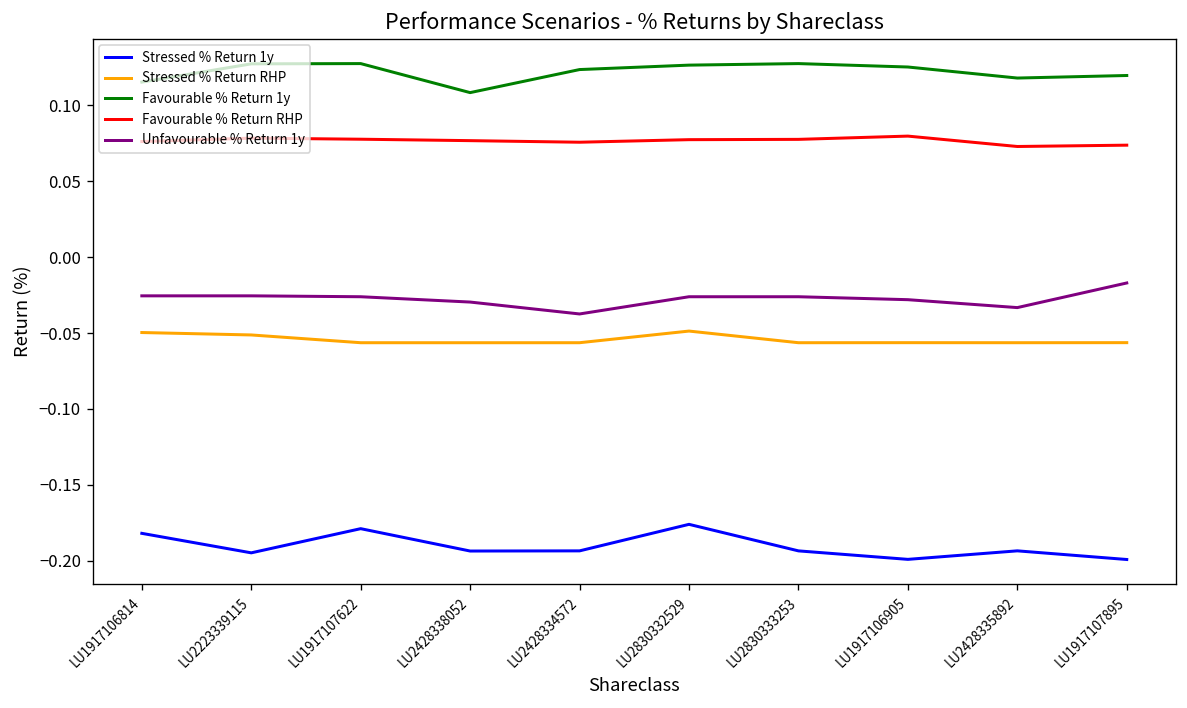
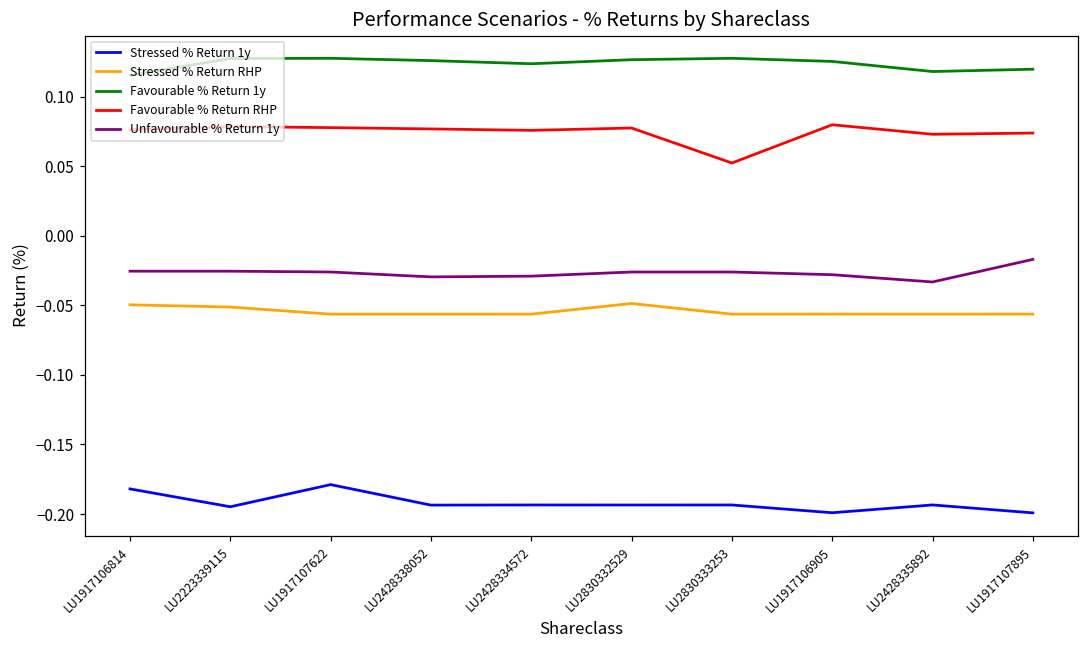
  {
    "Stressed % Return 1y": {
      "LU1917106814": -0.182,
      "LU2223339115": -0.195,
      "LU1917107622": -0.179,
      "LU2428338052": -0.194,
      "LU2428334572": -0.193,
-     "LU2830332529": -0.176,
+     "LU2830332529": -0.194,
      "LU2830333253": -0.193,
      "LU1917106905": -0.199,
      "LU2428335892": -0.193,
      "LU1917107895": -0.199
    },
    "Stressed % Return RHP": {
      "LU1917106814": -0.050,
      "LU2223339115": -0.051,
      "LU1917107622": -0.056,
      "LU2428338052": -0.056,
      "LU2428334572": -0.056,
      "LU2830332529": -0.049,
      "LU2830333253": -0.056,
      "LU1917106905": -0.056,
      "LU2428335892": -0.056,
      "LU1917107895": -0.056
    },
    "Favourable % Return 1y": {
      "LU1917107622": 0.128,
-     "LU2428338052": 0.108,
+     "LU2428338052": 0.126,
      "LU2428334572": 0.124,
      "LU2830332529": 0.127,
      "LU2830333253": 0.128,
      "LU1917106905": 0.125,
      "LU2428335892": 0.118,
      "LU1917107895": 0.120
    },
    "Favourable % Return RHP": {
      "LU1917107622": 0.078,
      "LU2428338052": 0.077,
      "LU2428334572": 0.076,
      "LU2830332529": 0.077,
-     "LU2830333253": 0.078,
+     "LU2830333253": 0.052,
      "LU1917106905": 0.080,
      "LU2428335892": 0.073,
      "LU1917107895": 0.074
    },
    "Unfavourable % Return 1y": {
      "LU1917106814": -0.025,
      "LU2223339115": -0.025,
      "LU1917107622": -0.026,
      "LU2428338052": -0.030,
-     "LU2428334572": -0.037,
+     "LU2428334572": -0.029,
      "LU2830332529": -0.026,
      "LU2830333253": -0.026,
      "LU1917106905": -0.028,
      "LU2428335892": -0.033,
      "LU1917107895": -0.017
    }
  }
